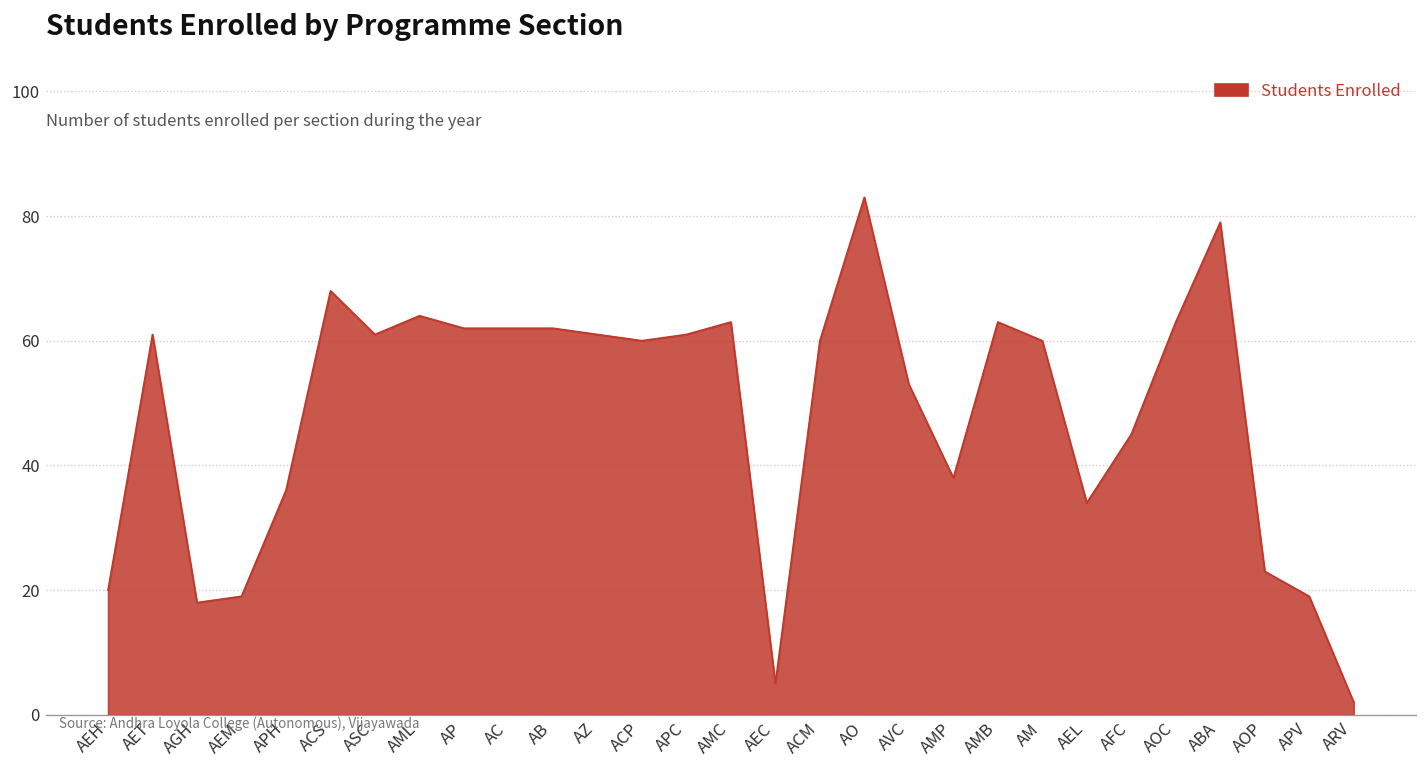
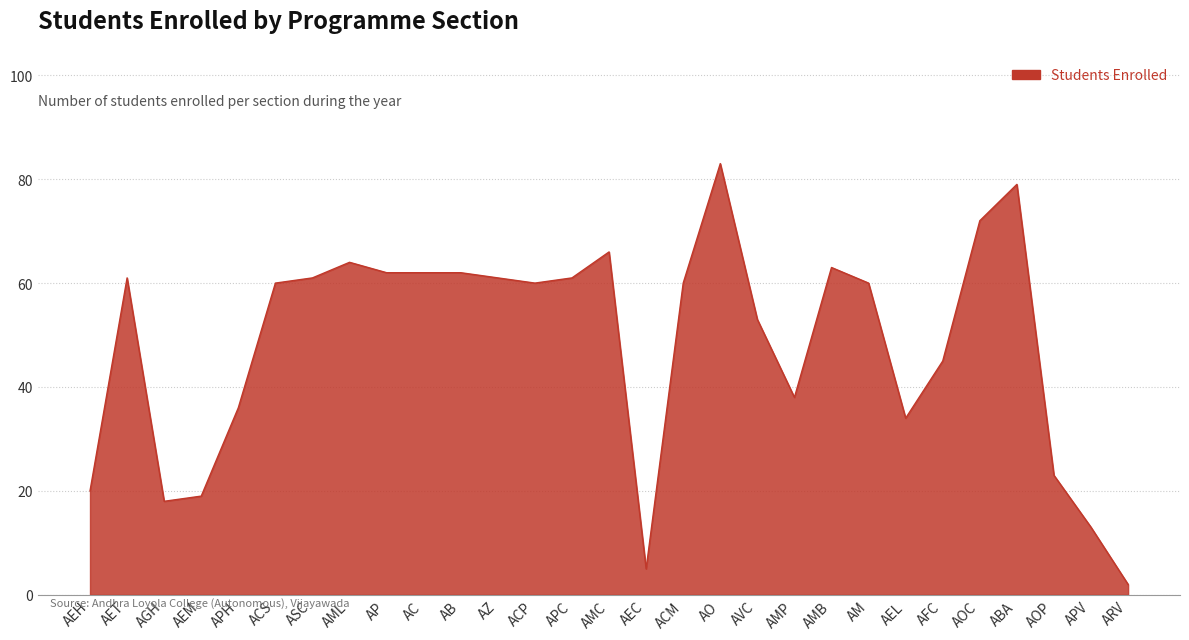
  {
    "AEH": 20,
    "AET": 61,
    "AGH": 18,
    "AEM": 19,
    "APH": 36,
-   "ACS": 68,
+   "ACS": 60,
    "ASC": 61,
    "AML": 64,
    "AP": 62,
    "AC": 62,
    "AB": 62,
    "AZ": 61,
    "ACP": 60,
    "APC": 61,
-   "AMC": 63,
+   "AMC": 66,
    "AEC": 5,
    "ACM": 60,
    "AO": 83,
    "AVC": 53,
    "AMP": 38,
    "AMB": 63,
    "AM": 60,
    "AEL": 34,
    "AFC": 45,
-   "AOC": 63,
+   "AOC": 72,
    "ABA": 79,
    "AOP": 23,
-   "APV": 19,
+   "APV": 13,
    "ARV": 2
  }
